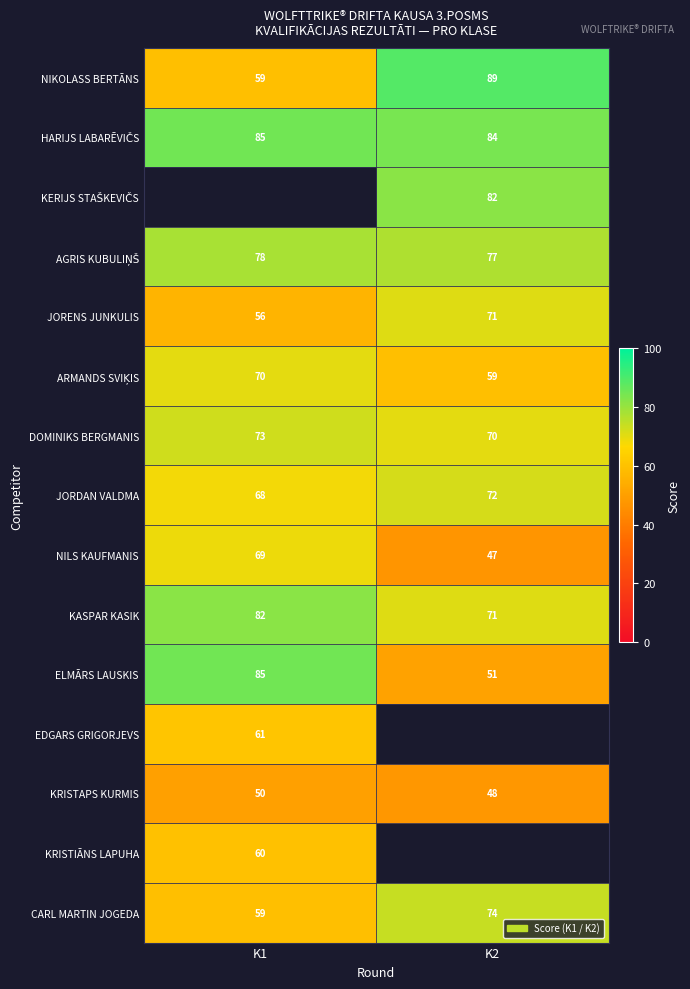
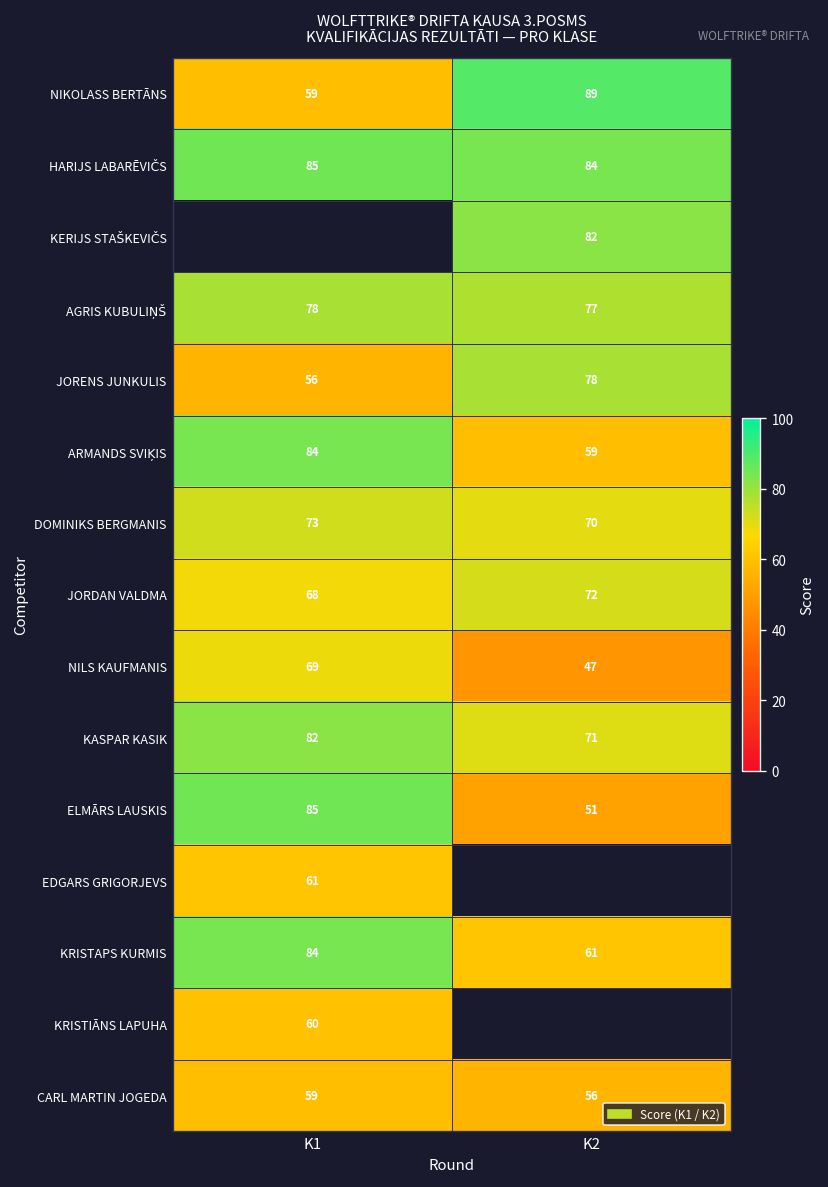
  {
    "NIKOLASS BERTĀNS": {
      "K1": 59,
      "K2": 89
    },
    "HARIJS LABARĒVIČS": {
      "K1": 85,
      "K2": 84
    },
    "KERIJS STAŠKEVIČS": {
      "K2": 82
    },
    "AGRIS KUBULIŅŠ": {
      "K1": 78,
      "K2": 77
    },
    "JORENS JUNKULIS": {
      "K1": 56,
-     "K2": 71
+     "K2": 78
    },
    "ARMANDS SVIĶIS": {
-     "K1": 70,
+     "K1": 84,
      "K2": 59
    },
    "DOMINIKS BERGMANIS": {
      "K1": 73,
      "K2": 70
    },
    "JORDAN VALDMA": {
      "K1": 68,
      "K2": 72
    },
    "NILS KAUFMANIS": {
      "K1": 69,
      "K2": 47
    },
    "KASPAR KASIK": {
      "K1": 82,
      "K2": 71
    },
    "ELMĀRS LAUSKIS": {
      "K1": 85,
      "K2": 51
    },
    "EDGARS GRIGORJEVS": {
      "K1": 61
    },
    "KRISTAPS KURMIS": {
-     "K1": 50,
-     "K2": 48
+     "K1": 84,
+     "K2": 61
    },
    "KRISTIĀNS LAPUHA": {
      "K1": 60
    },
    "CARL MARTIN JOGEDA": {
      "K1": 59,
-     "K2": 74
+     "K2": 56
    }
  }
